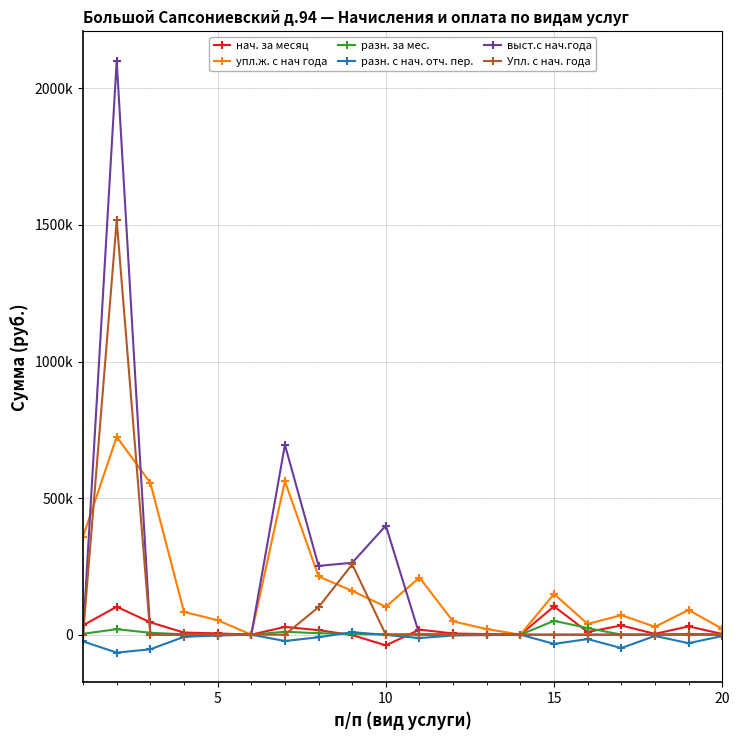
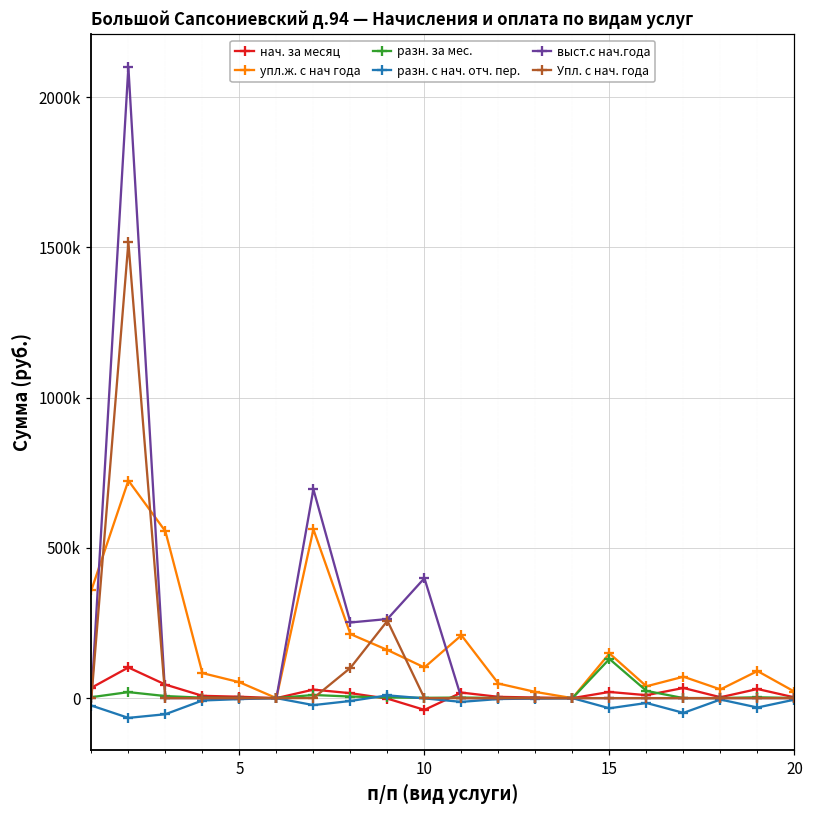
  {
    "нач. за месяц": {
      "10": -40000,
-     "15": 100000
+     "15": 20000
    },
    "упл.ж. с нач года": {
      "5": 50000,
      "10": 100000,
      "15": 150000,
      "20": 20000
    },
    "разн. за мес.": {
-     "15": 50000
+     "15": 130000
    },
    "разн. с нач. отч. пер.": {
      "15": -30000
    },
    "выст.с нач.года": {
      "10": 400000
    }
  }
